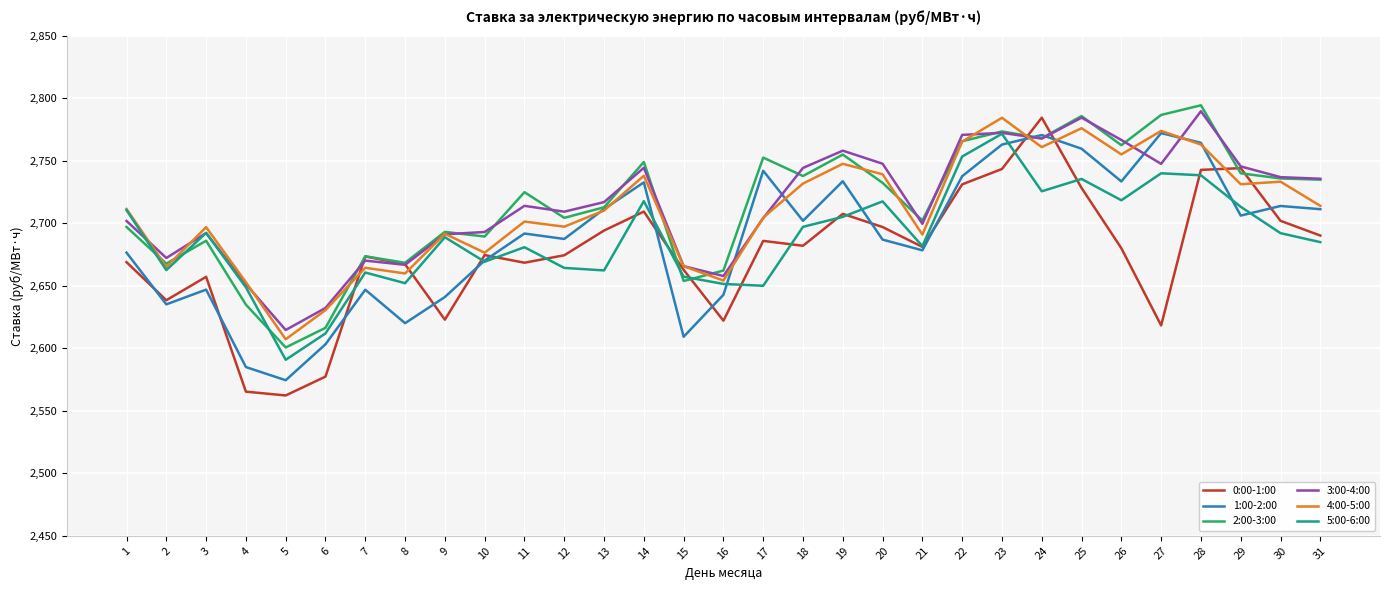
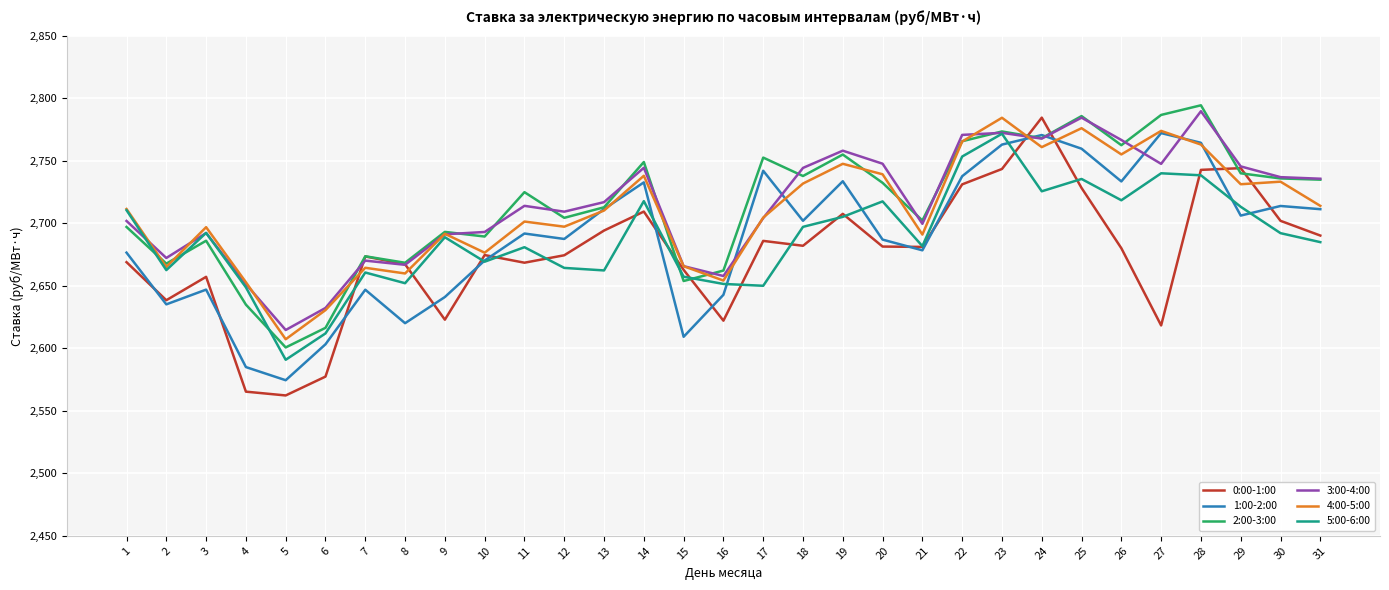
  {
    "0:00-1:00": {
      "1": "2,669",
      "2": "2,638",
      "3": "2,657",
      "4": "2,565",
      "5": "2,562",
      "6": "2,577",
      "9": "2,623",
      "11": "2,668",
      "12": "2,674",
      "13": "2,694",
      "14": "2,709",
      "15": "2,663",
      "16": "2,622",
      "17": "2,686",
      "18": "2,682",
      "19": "2,708",
-     "20": "2,697",
+     "20": "2,681",
      "22": "2,731",
      "23": "2,743",
      "24": "2,784",
      "25": "2,728",
      "26": "2,680",
      "27": "2,618",
      "28": "2,743",
      "30": "2,702",
      "31": "2,690"
    },
    "1:00-2:00": {
      "1": "2,676",
      "2": "2,635",
      "3": "2,647",
      "4": "2,585",
      "5": "2,574",
      "6": "2,603",
      "7": "2,647",
      "8": "2,620",
      "9": "2,641",
      "11": "2,692",
      "12": "2,687",
      "14": "2,733",
      "15": "2,609",
      "16": "2,643",
      "17": "2,742",
      "18": "2,702",
      "19": "2,734",
      "20": "2,687",
      "21": "2,678",
      "22": "2,738",
      "23": "2,763",
      "24": "2,771",
      "25": "2,760",
      "26": "2,733",
      "29": "2,706",
      "30": "2,714",
      "31": "2,711"
    },
    "3:00-4:00": {
      "1": "2,702",
      "2": "2,672",
      "5": "2,615",
      "7": "2,670",
      "10": "2,693",
      "11": "2,714",
      "12": "2,709",
      "13": "2,717",
      "14": "2,744",
      "16": "2,658",
      "18": "2,744",
      "19": "2,758",
      "20": "2,748",
      "21": "2,700",
      "22": "2,771",
      "26": "2,767",
      "27": "2,747",
      "28": "2,790"
    },
    "4:00-5:00": {
      "2": "2,665",
      "3": "2,697",
      "5": "2,607",
      "7": "2,664",
      "8": "2,660",
      "11": "2,701",
      "12": "2,697",
      "14": "2,738",
      "16": "2,654",
      "18": "2,732",
      "19": "2,748",
      "20": "2,739",
      "21": "2,691",
      "23": "2,784",
      "24": "2,761",
      "25": "2,776",
      "26": "2,755",
      "29": "2,731",
      "30": "2,733",
      "31": "2,714"
    }
  }
